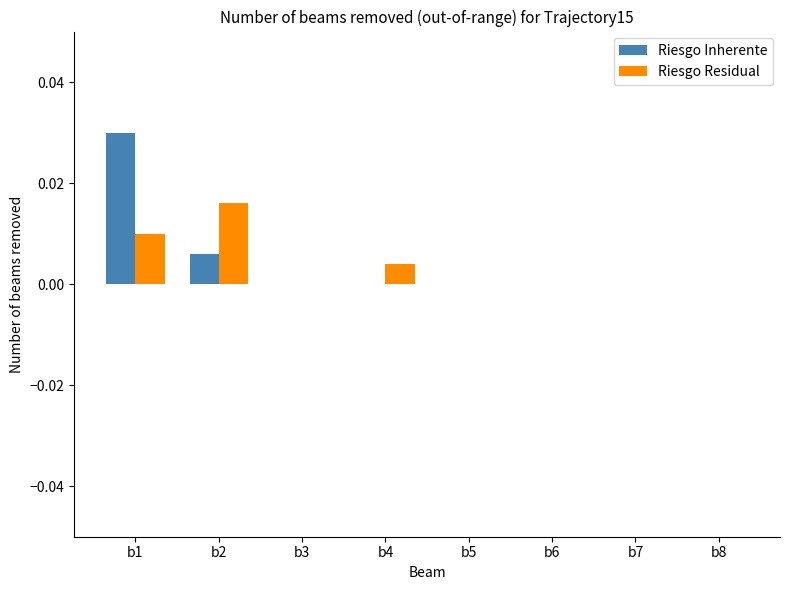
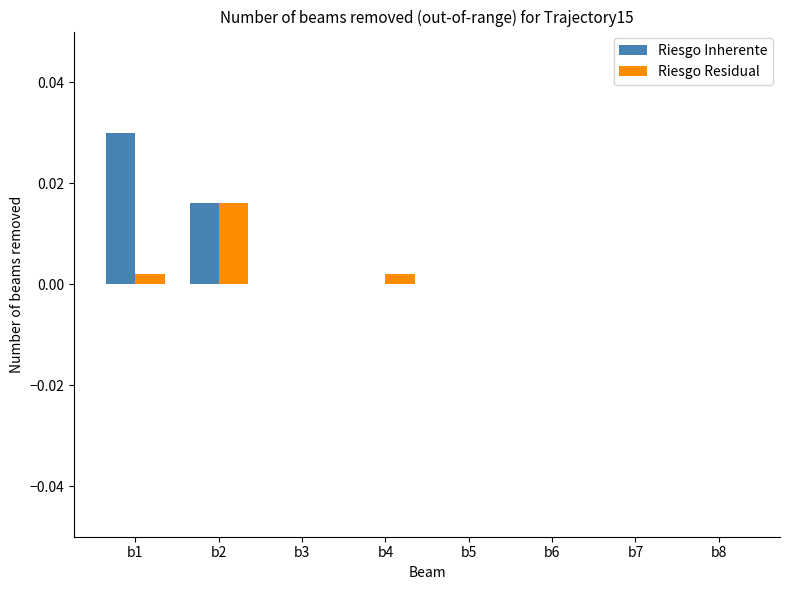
  {
    "Riesgo Inherente": {
      "b1": 0.030,
-     "b2": 0.006,
+     "b2": 0.016,
      "b3": 0.000,
      "b4": 0.000,
      "b5": 0.000,
      "b6": 0.000,
      "b7": 0.000,
      "b8": 0.000
    },
    "Riesgo Residual": {
-     "b1": 0.010,
+     "b1": 0.002,
      "b2": 0.016,
      "b3": 0.000,
-     "b4": 0.004,
+     "b4": 0.002,
      "b5": 0.000,
      "b6": 0.000,
      "b7": 0.000,
      "b8": 0.000
    }
  }
